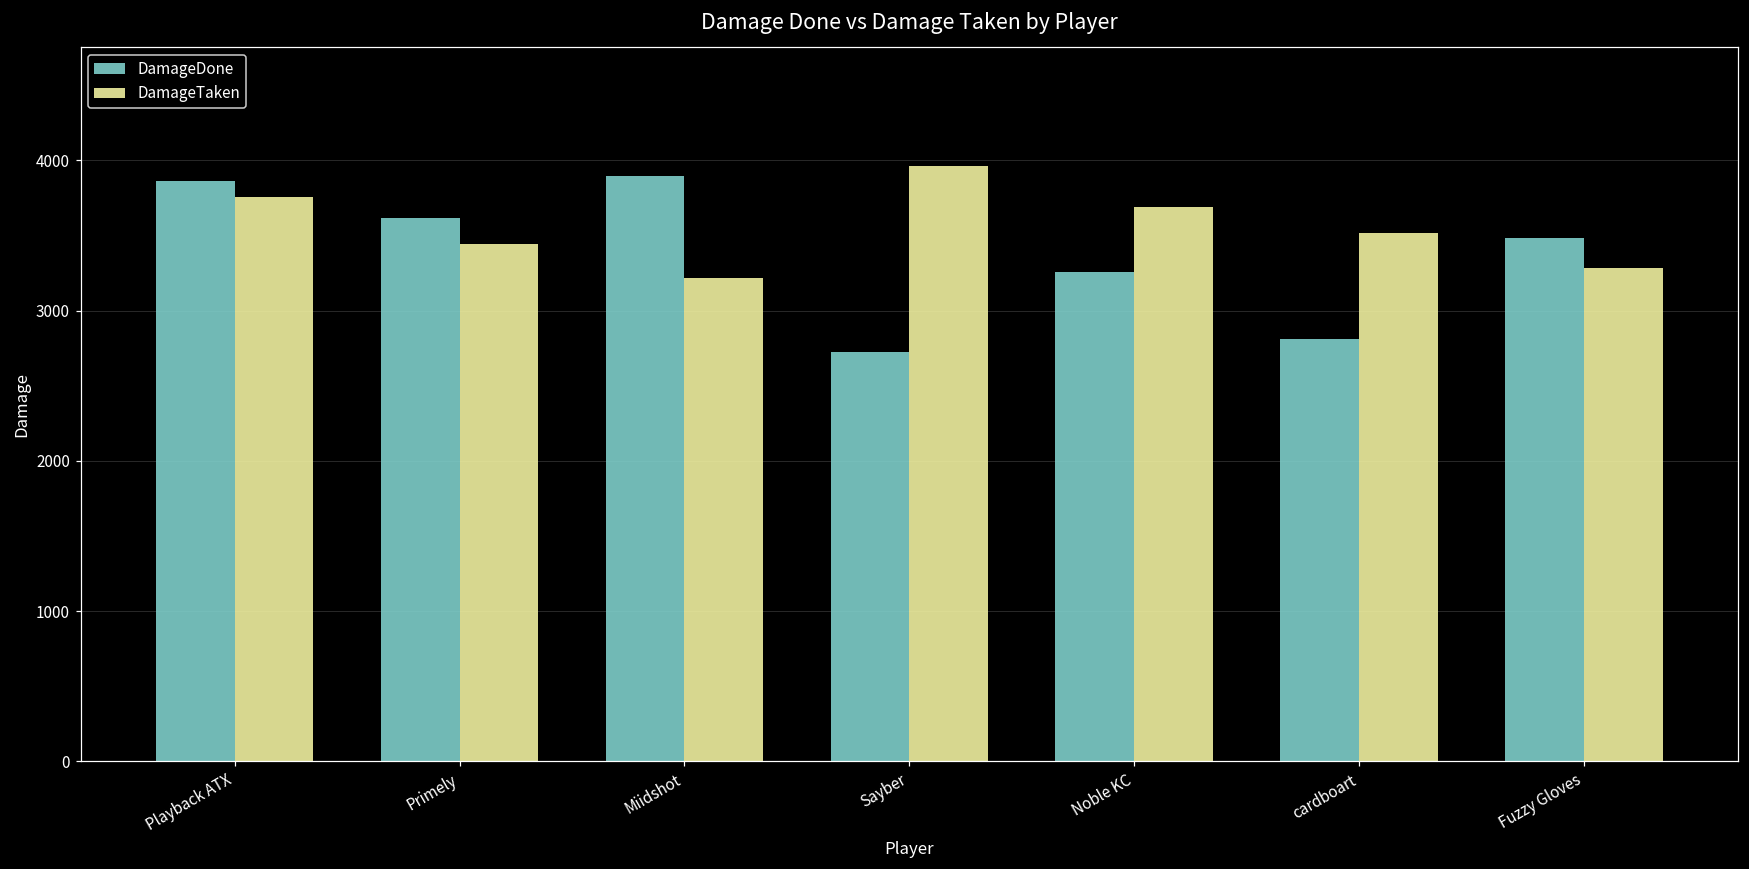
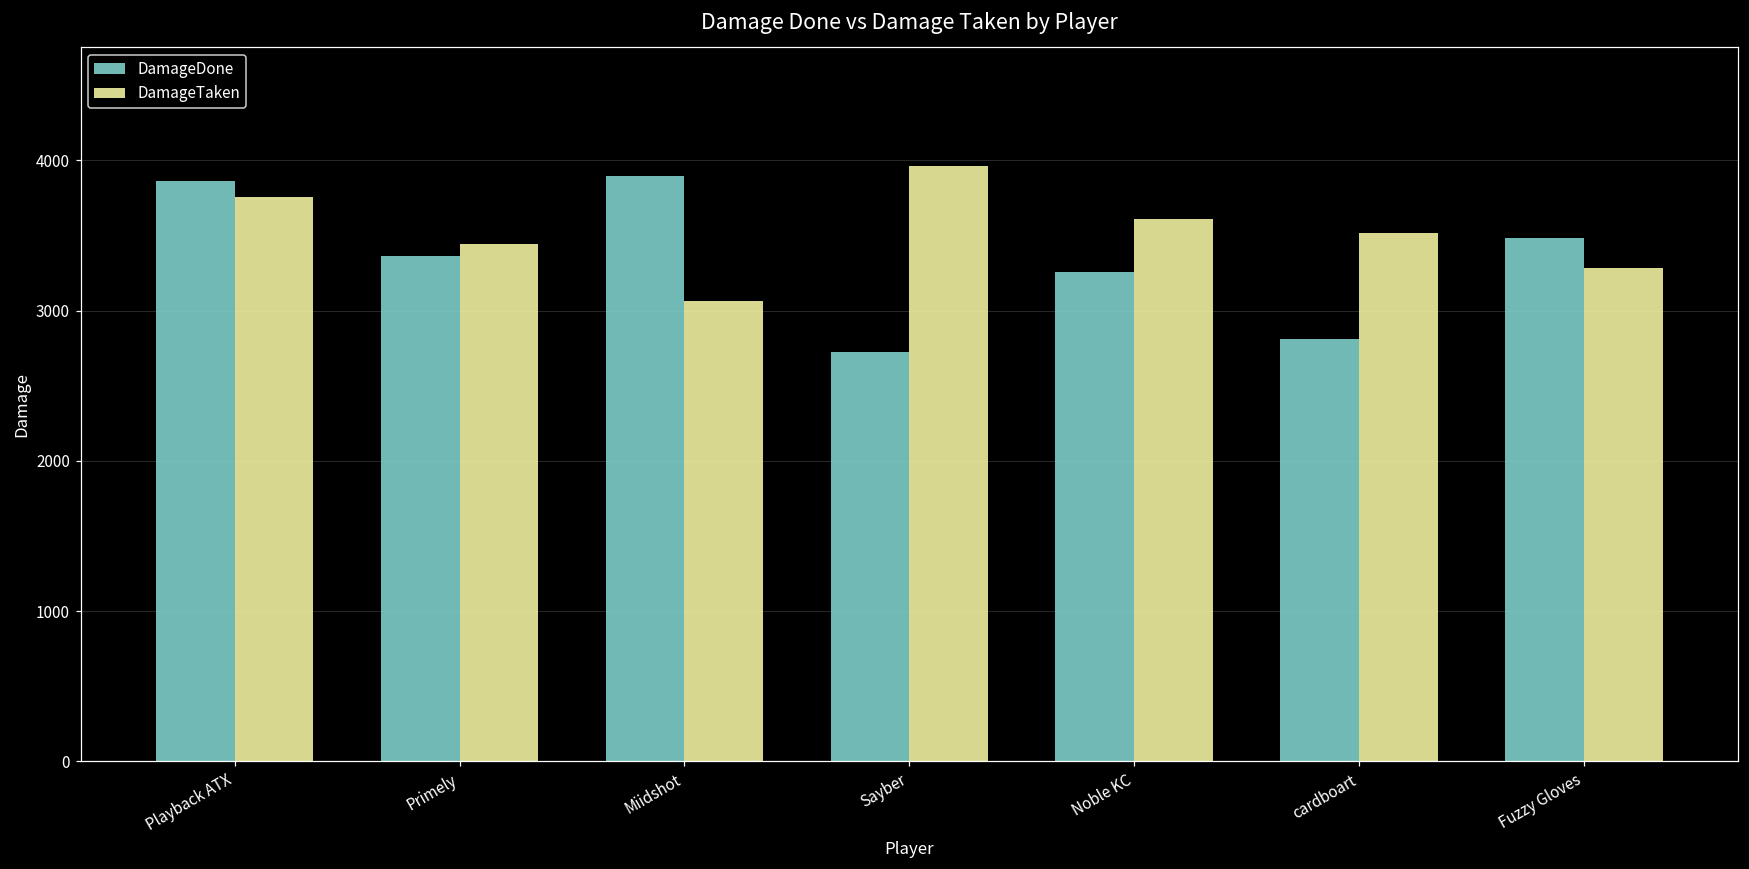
  {
    "DamageDone": {
      "Playback ATX": 3860,
-     "Primely": 3620,
+     "Primely": 3360,
      "Miidshot": 3890,
      "Sayber": 2730,
      "Noble KC": 3260,
      "cardboart": 2810,
      "Fuzzy Gloves": 3490
    },
    "DamageTaken": {
      "Playback ATX": 3750,
      "Primely": 3440,
-     "Miidshot": 3220,
+     "Miidshot": 3070,
      "Sayber": 3960,
-     "Noble KC": 3690,
+     "Noble KC": 3610,
      "cardboart": 3520,
      "Fuzzy Gloves": 3280
    }
  }
